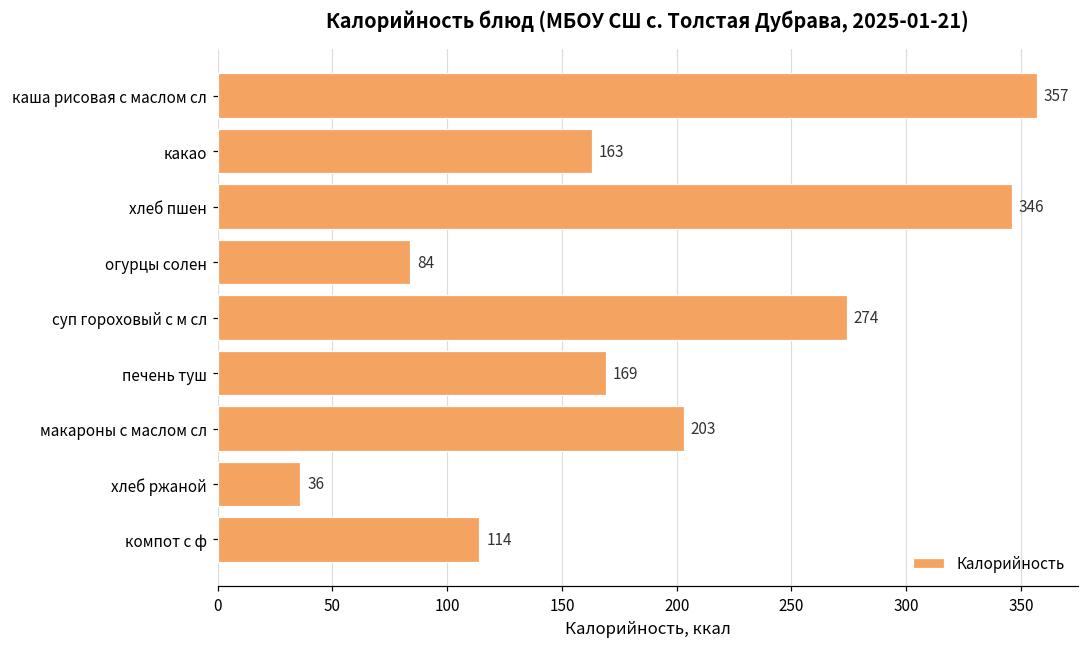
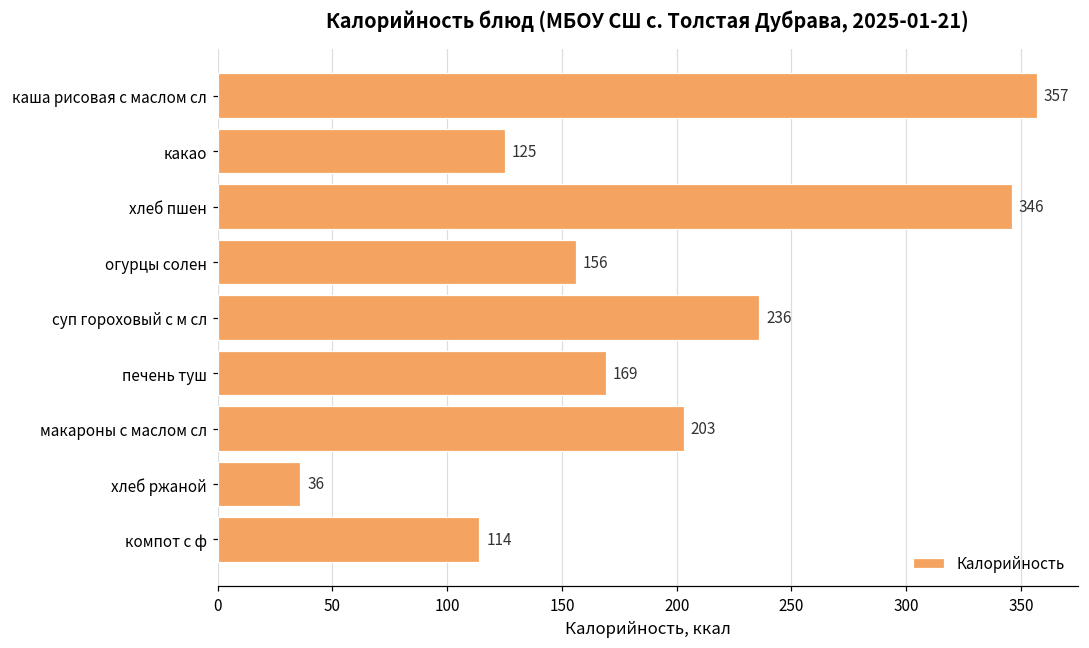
  {
    "каша рисовая с маслом сл": 357,
-   "какао": 163,
+   "какао": 125,
    "хлеб пшен": 346,
-   "огурцы солен": 84,
-   "суп гороховый с м сл": 274,
+   "огурцы солен": 156,
+   "суп гороховый с м сл": 236,
    "печень туш": 169,
    "макароны с маслом сл": 203,
    "хлеб ржаной": 36,
    "компот с ф": 114
  }
